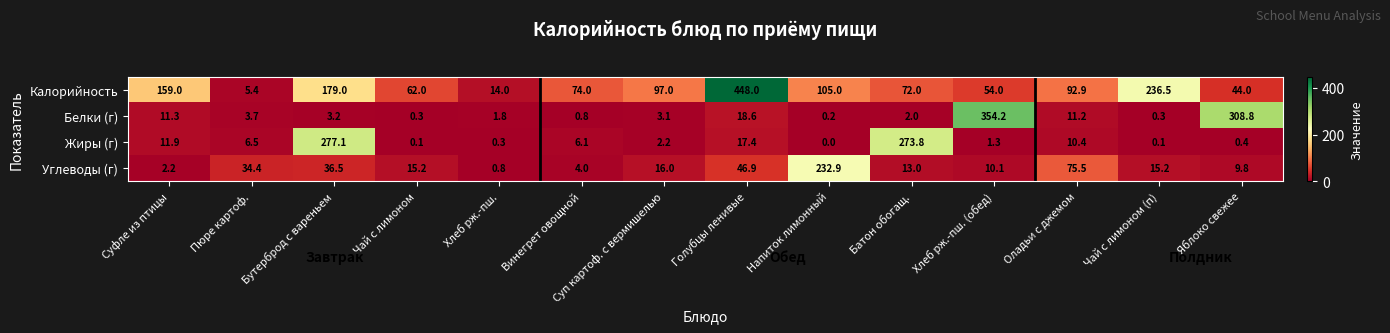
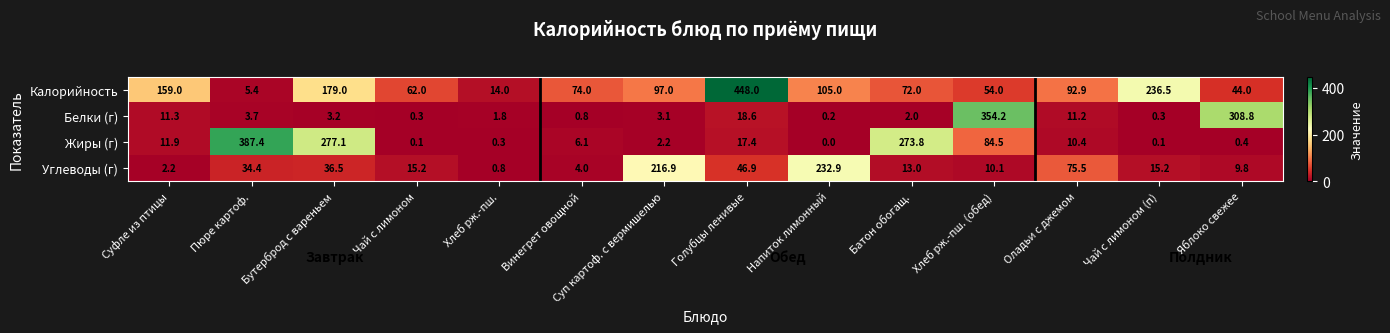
  {
    "Калорийность": {
      "Суфле из птицы": 159.0,
      "Пюре картоф.": 5.4,
      "Бутерброд с вареньем": 179.0,
      "Чай с лимоном": 62.0,
      "Хлеб рж.-пш.": 14.0,
      "Винегрет овощной": 74.0,
      "Суп картоф. с вермишелью": 97.0,
      "Голубцы ленивые": 448.0,
      "Напиток лимонный": 105.0,
      "Батон обогащ.": 72.0,
      "Хлеб рж.-пш. (обед)": 54.0,
      "Оладьи с джемом": 92.9,
      "Чай с лимоном (п)": 236.5,
      "Яблоко свежее": 44.0
    },
    "Белки (г)": {
      "Суфле из птицы": 11.3,
      "Пюре картоф.": 3.7,
      "Бутерброд с вареньем": 3.2,
      "Чай с лимоном": 0.3,
      "Хлеб рж.-пш.": 1.8,
      "Винегрет овощной": 0.8,
      "Суп картоф. с вермишелью": 3.1,
      "Голубцы ленивые": 18.6,
      "Напиток лимонный": 0.2,
      "Батон обогащ.": 2.0,
      "Хлеб рж.-пш. (обед)": 354.2,
      "Оладьи с джемом": 11.2,
      "Чай с лимоном (п)": 0.3,
      "Яблоко свежее": 308.8
    },
    "Жиры (г)": {
      "Суфле из птицы": 11.9,
-     "Пюре картоф.": 6.5,
+     "Пюре картоф.": 387.4,
      "Бутерброд с вареньем": 277.1,
      "Чай с лимоном": 0.1,
      "Хлеб рж.-пш.": 0.3,
      "Винегрет овощной": 6.1,
      "Суп картоф. с вермишелью": 2.2,
      "Голубцы ленивые": 17.4,
      "Напиток лимонный": 0.0,
      "Батон обогащ.": 273.8,
-     "Хлеб рж.-пш. (обед)": 1.3,
+     "Хлеб рж.-пш. (обед)": 84.5,
      "Оладьи с джемом": 10.4,
      "Чай с лимоном (п)": 0.1,
      "Яблоко свежее": 0.4
    },
    "Углеводы (г)": {
      "Суфле из птицы": 2.2,
      "Пюре картоф.": 34.4,
      "Бутерброд с вареньем": 36.5,
      "Чай с лимоном": 15.2,
      "Хлеб рж.-пш.": 0.8,
      "Винегрет овощной": 4.0,
-     "Суп картоф. с вермишелью": 16.0,
+     "Суп картоф. с вермишелью": 216.9,
      "Голубцы ленивые": 46.9,
      "Напиток лимонный": 232.9,
      "Батон обогащ.": 13.0,
      "Хлеб рж.-пш. (обед)": 10.1,
      "Оладьи с джемом": 75.5,
      "Чай с лимоном (п)": 15.2,
      "Яблоко свежее": 9.8
    }
  }
